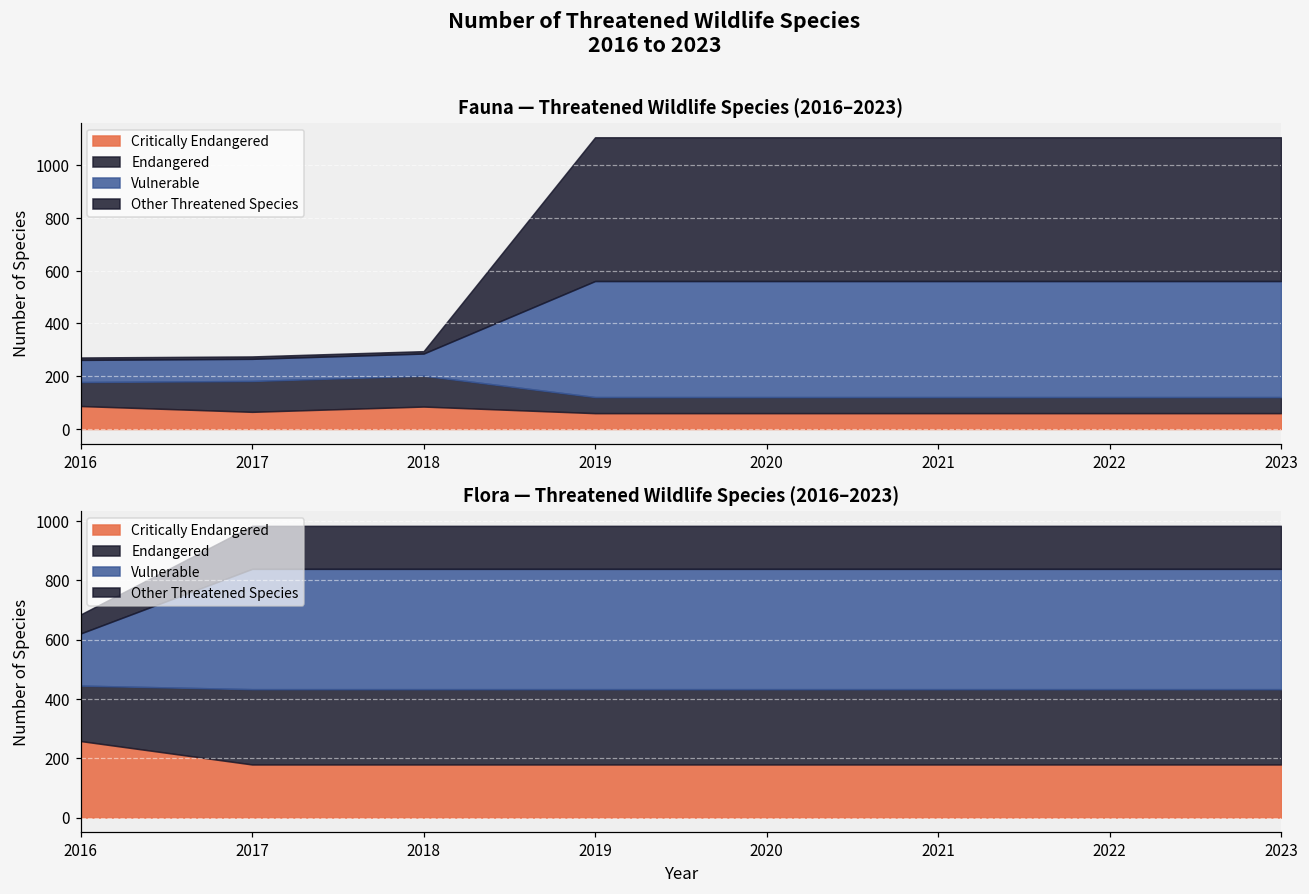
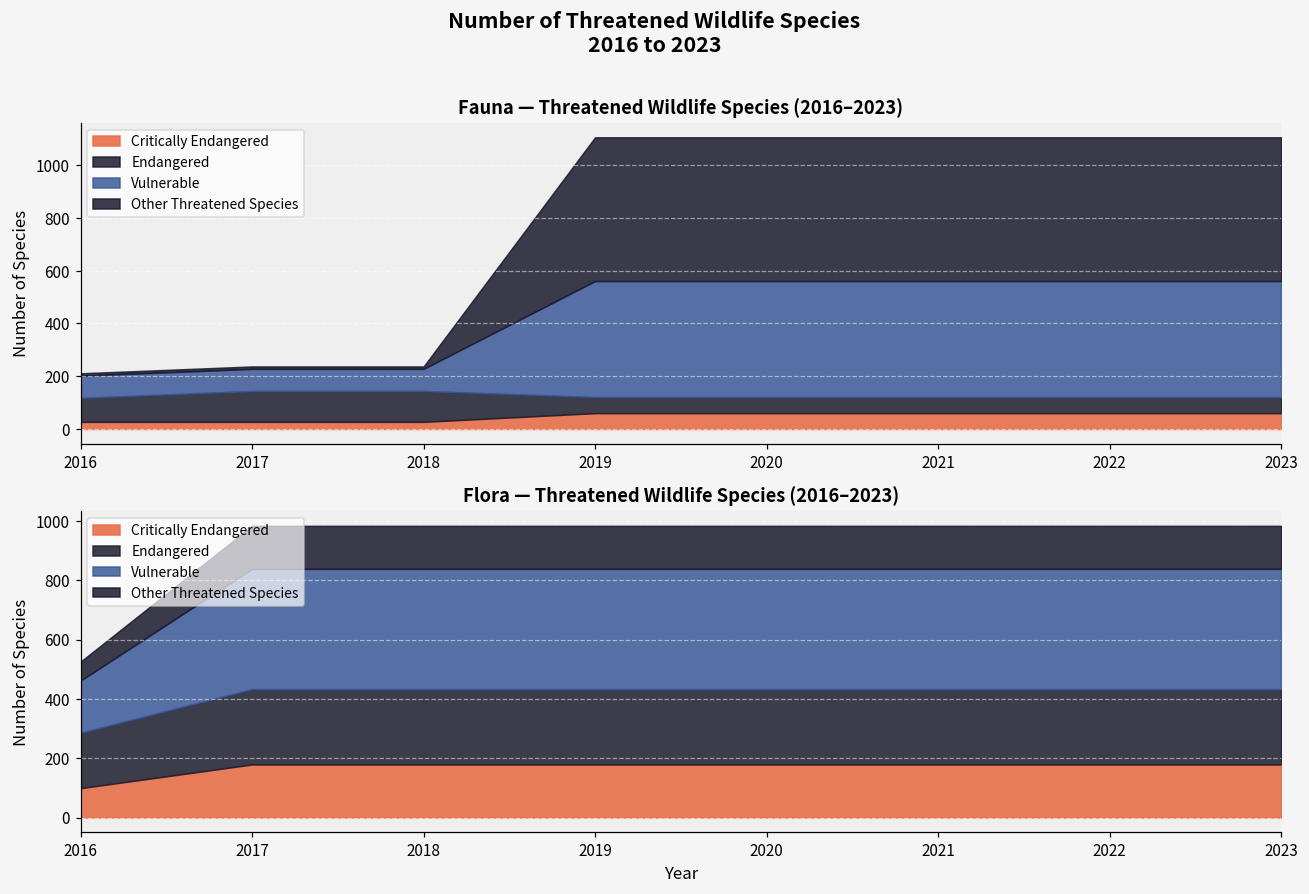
  {
    "Fauna — Threatened Wildlife Species (2016–2023)": {
      "Critically Endangered": {
-       "2016": 90,
-       "2017": 70,
-       "2018": 90,
+       "2016": 30,
+       "2017": 30,
+       "2018": 30,
        "2019": 60,
        "2020": 60,
        "2021": 60,
        "2022": 60,
        "2023": 60
      },
      "Vulnerable": {
        "2019": 440,
        "2020": 440,
        "2021": 440,
        "2022": 440,
        "2023": 440
      }
    },
    "Flora — Threatened Wildlife Species (2016–2023)": {
      "Critically Endangered": {
-       "2016": 260,
+       "2016": 100,
        "2017": 180,
        "2018": 180,
        "2019": 180,
        "2020": 180,
        "2021": 180,
        "2022": 180,
        "2023": 180
      },
      "Vulnerable": {
        "2016": 180,
        "2018": 410,
        "2019": 410,
        "2020": 410,
        "2021": 410,
        "2022": 410,
        "2023": 410
      }
    }
  }
